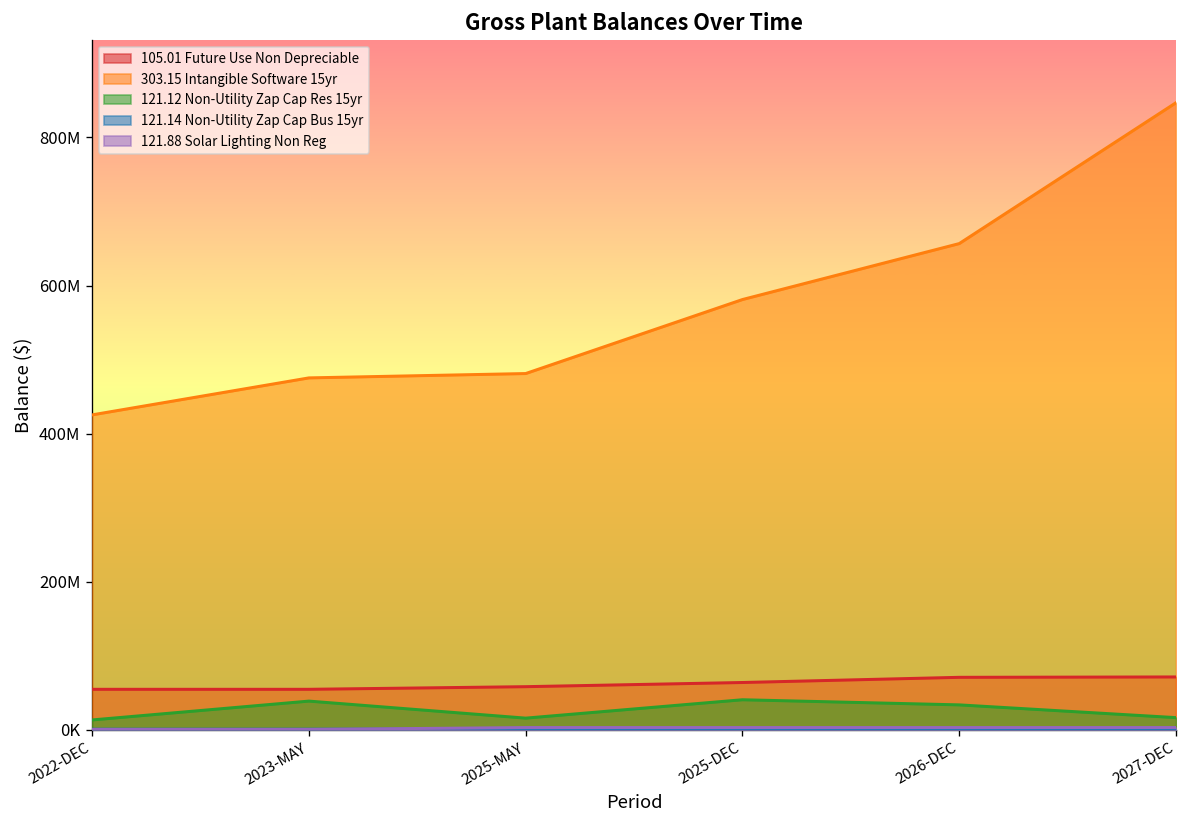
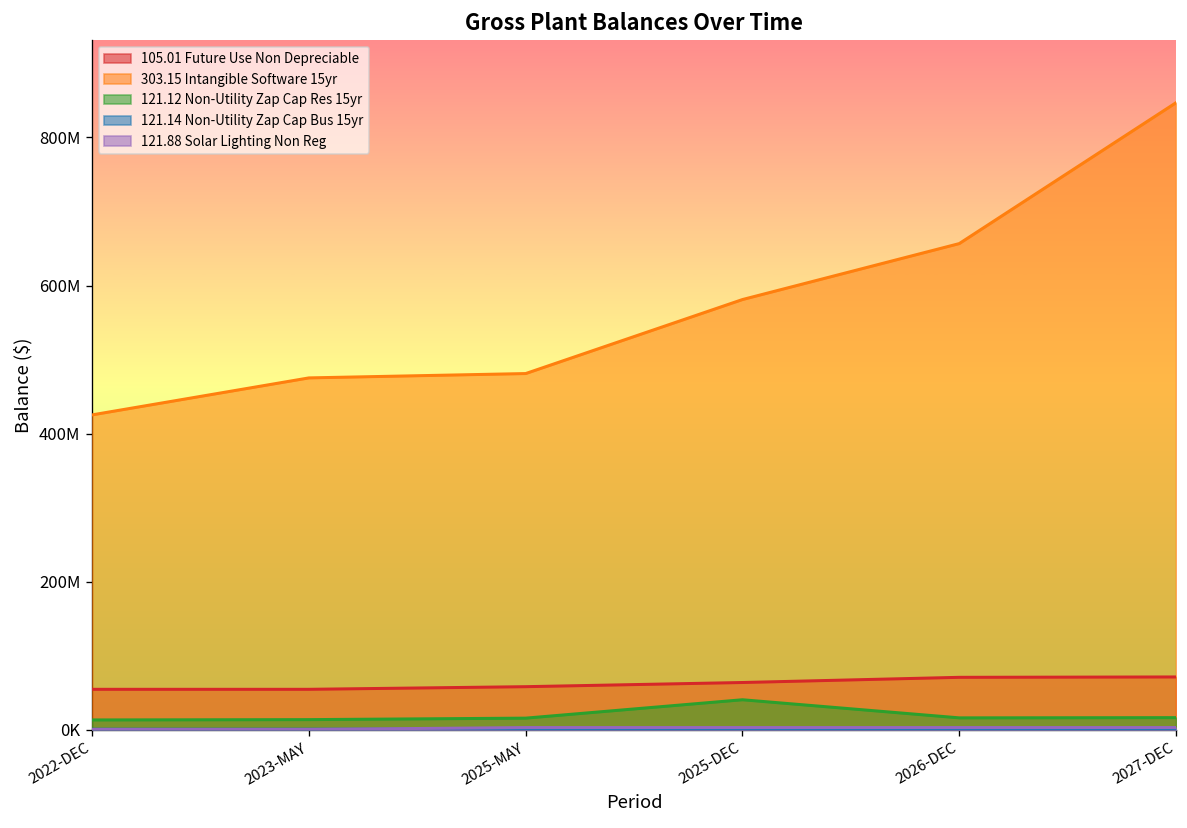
  {
    "105.01 Future Use Non Depreciable": {
      "2022-DEC": 50000000,
      "2023-MAY": 50000000,
      "2025-MAY": 60000000,
      "2025-DEC": 60000000,
      "2026-DEC": 70000000,
      "2027-DEC": 70000000
    },
    "303.15 Intangible Software 15yr": {
      "2022-DEC": 430000000,
      "2023-MAY": 480000000,
      "2025-MAY": 480000000,
      "2025-DEC": 580000000,
      "2026-DEC": 660000000,
      "2027-DEC": 850000000
    },
    "121.12 Non-Utility Zap Cap Res 15yr": {
      "2022-DEC": 10000000,
-     "2023-MAY": 40000000,
+     "2023-MAY": 10000000,
      "2025-MAY": 20000000,
      "2025-DEC": 40000000,
-     "2026-DEC": 30000000,
+     "2026-DEC": 20000000,
      "2027-DEC": 20000000
    }
  }
